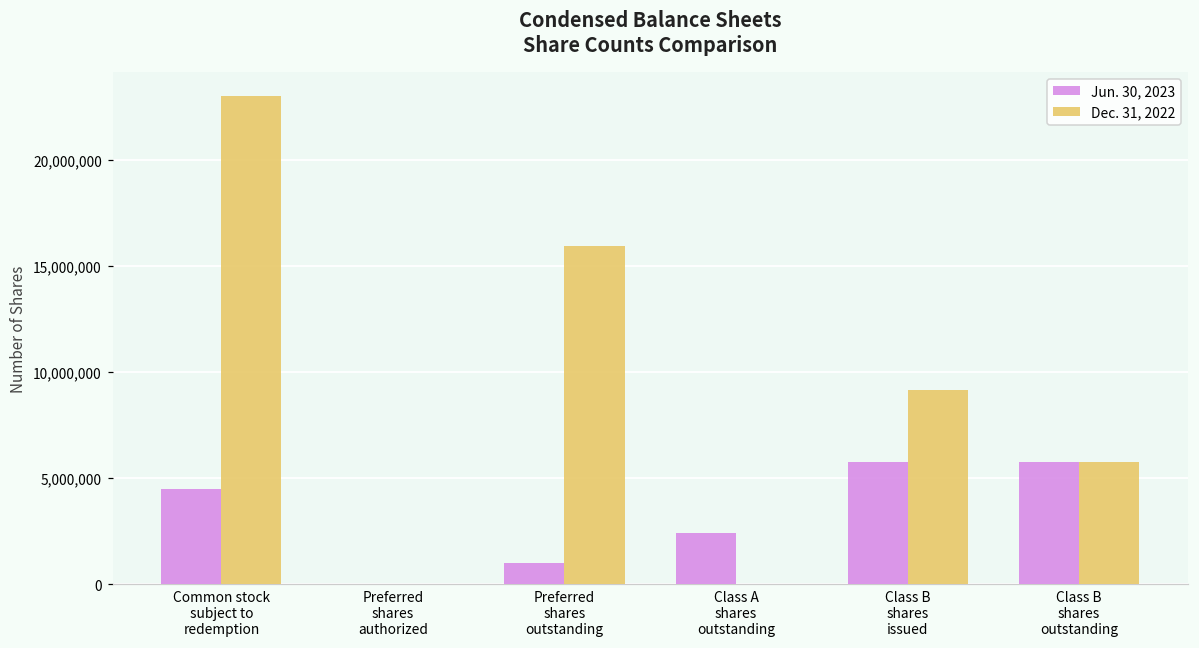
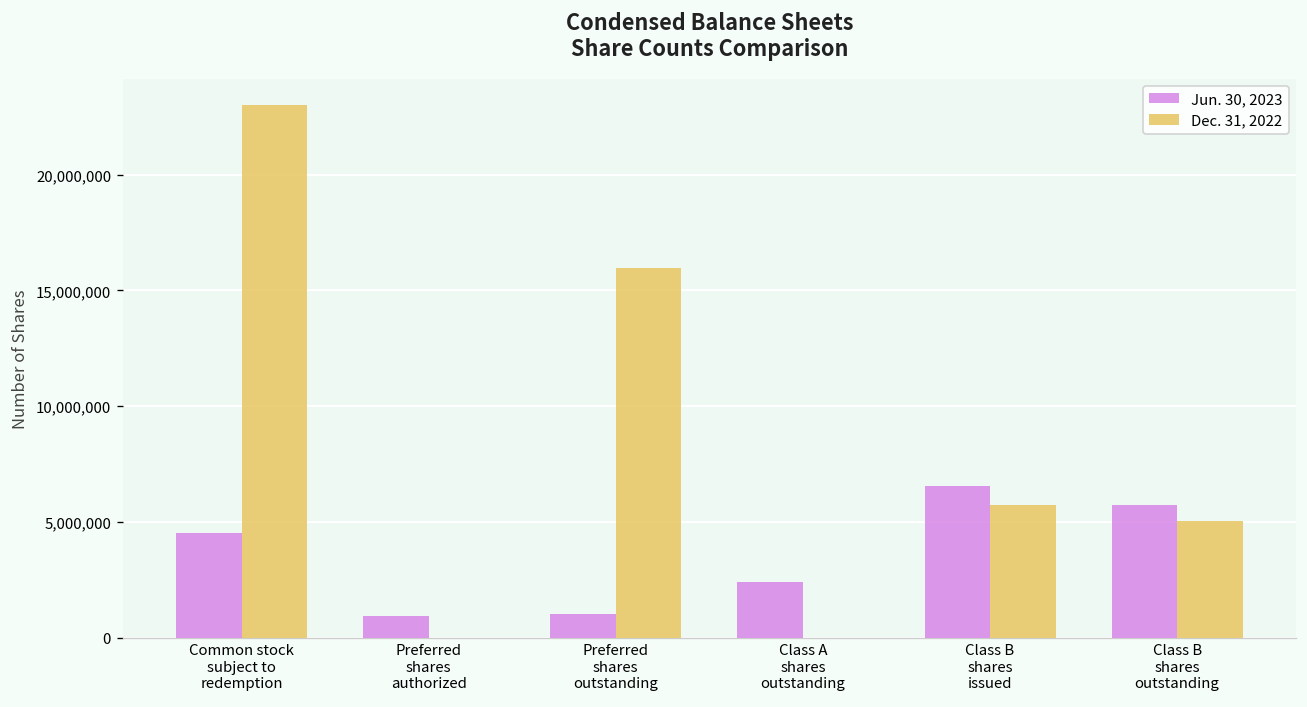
  {
    "Jun. 30, 2023": {
      "Common stock subject to redemption": "4,500,000",
-     "Preferred shares authorized": "0",
+     "Preferred shares authorized": "900,000",
      "Preferred shares outstanding": "1,000,000",
      "Class A shares outstanding": "2,400,000",
-     "Class B shares issued": "5,800,000",
+     "Class B shares issued": "6,500,000",
      "Class B shares outstanding": "5,800,000"
    },
    "Dec. 31, 2022": {
      "Common stock subject to redemption": "23,000,000",
      "Preferred shares authorized": "0",
      "Preferred shares outstanding": "16,000,000",
      "Class A shares outstanding": "0",
-     "Class B shares issued": "9,200,000",
-     "Class B shares outstanding": "5,800,000"
+     "Class B shares issued": "5,800,000",
+     "Class B shares outstanding": "5,000,000"
    }
  }
